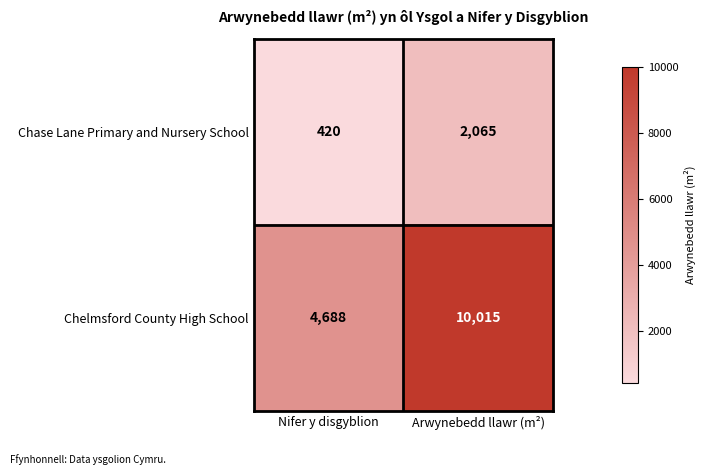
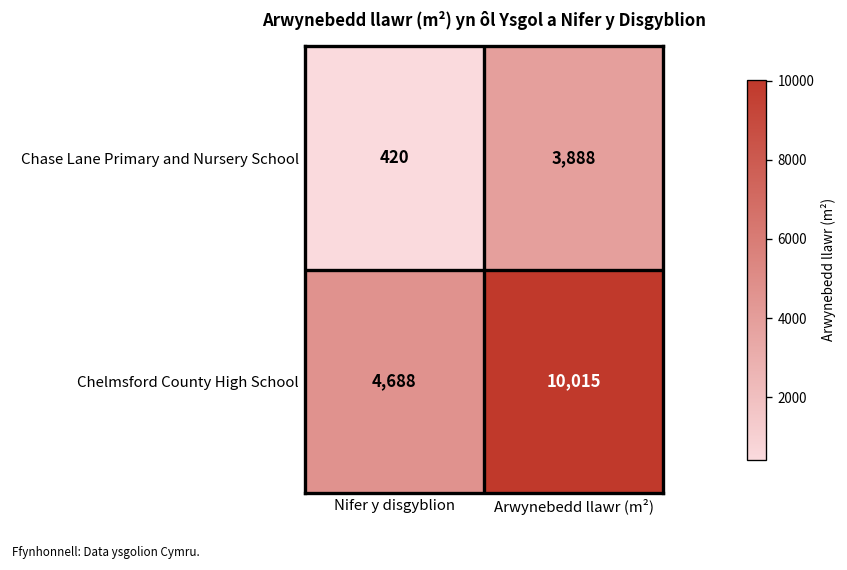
  {
    "Chase Lane Primary and Nursery School": {
      "Nifer y disgyblion": "420",
-     "Arwynebedd llawr (m²)": "2,065"
+     "Arwynebedd llawr (m²)": "3,888"
    },
    "Chelmsford County High School": {
      "Nifer y disgyblion": "4,688",
      "Arwynebedd llawr (m²)": "10,015"
    }
  }
